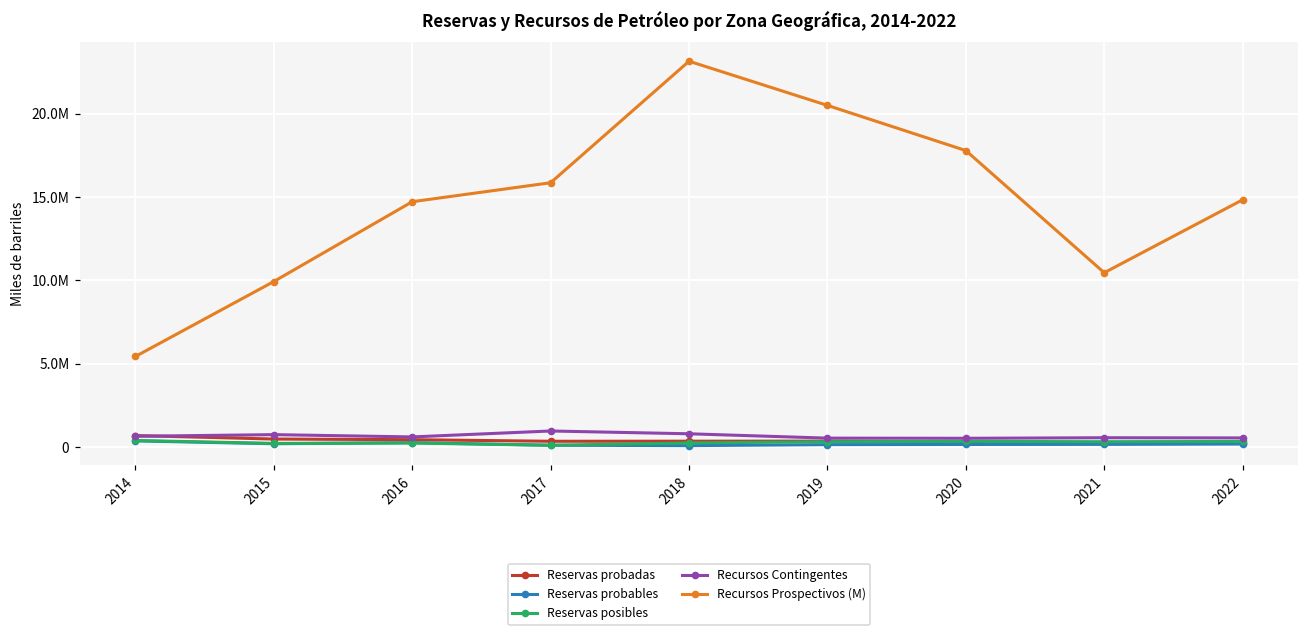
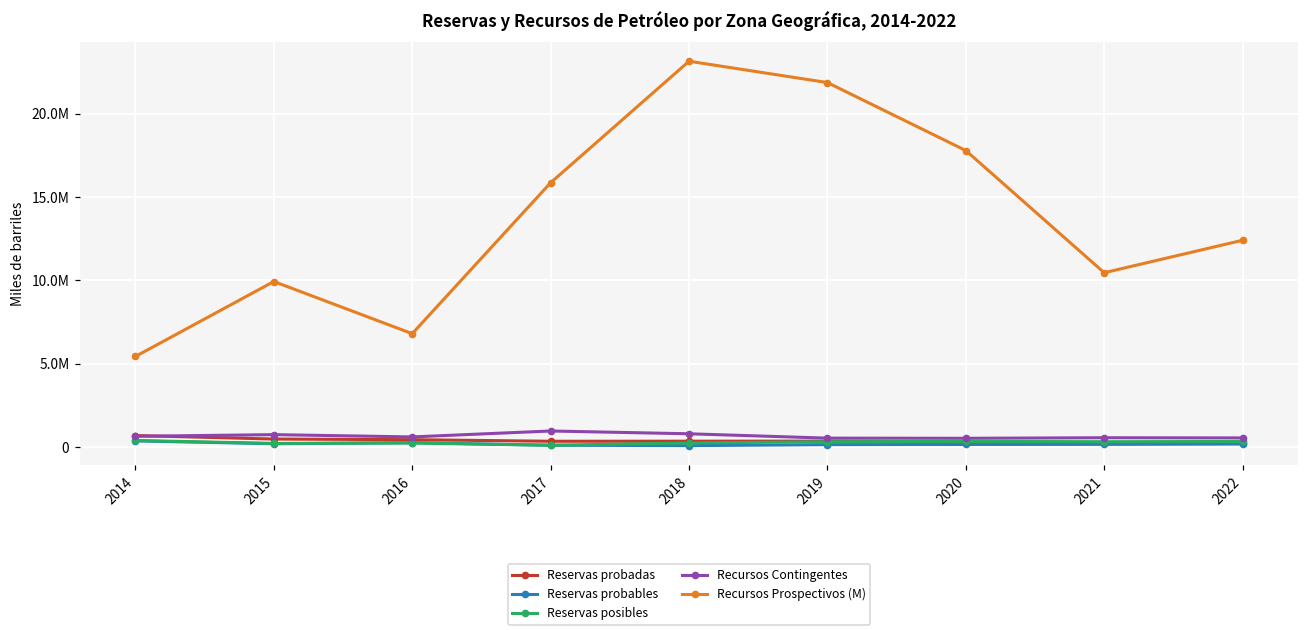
  {
    "Reservas probadas": {
      "2015": 500000,
      "2017": 300000
    },
    "Reservas probables": {
      "2019": 100000
    },
    "Recursos Contingentes": {
      "2015": 700000,
      "2017": 1000000,
      "2018": 800000,
      "2019": 500000,
      "2020": 500000,
      "2021": 600000,
      "2022": 500000
    },
    "Recursos Prospectivos (M)": {
      "2014": 5400000,
      "2015": 9900000,
-     "2016": 14700000,
+     "2016": 6800000,
      "2017": 15900000,
      "2018": 23100000,
-     "2019": 20500000,
+     "2019": 21900000,
      "2020": 17800000,
      "2021": 10500000,
-     "2022": 14800000
+     "2022": 12400000
    }
  }
